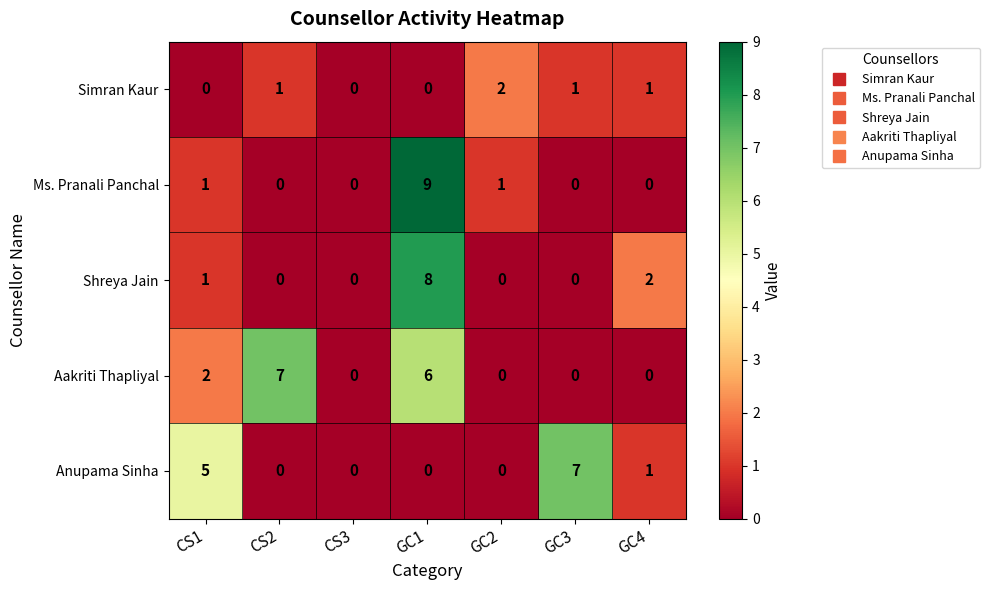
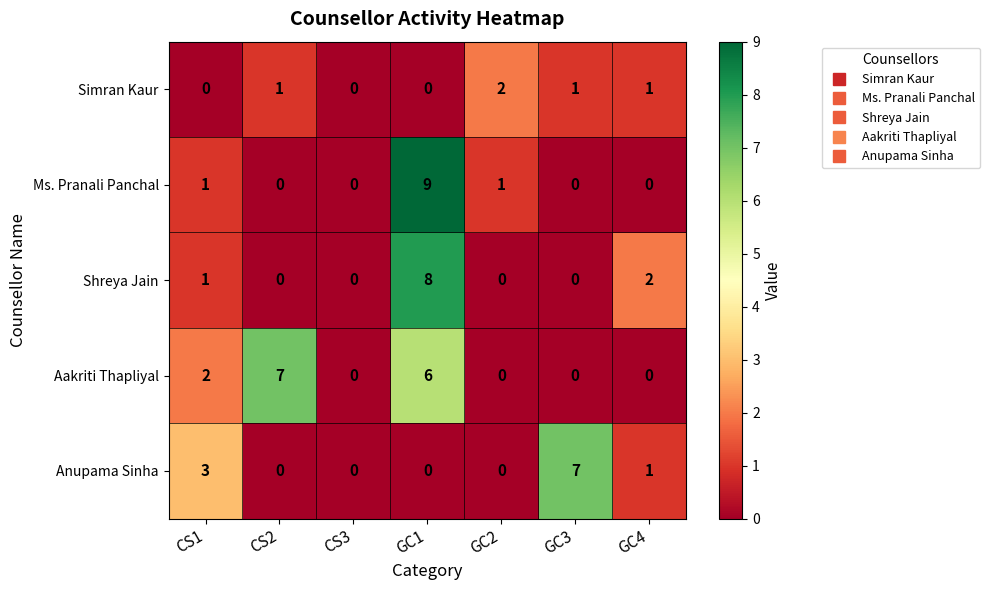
  {
    "Simran Kaur": {
      "CS1": 0,
      "CS2": 1,
      "CS3": 0,
      "GC1": 0,
      "GC2": 2,
      "GC3": 1,
      "GC4": 1
    },
    "Ms. Pranali Panchal": {
      "CS1": 1,
      "CS2": 0,
      "CS3": 0,
      "GC1": 9,
      "GC2": 1,
      "GC3": 0,
      "GC4": 0
    },
    "Shreya Jain": {
      "CS1": 1,
      "CS2": 0,
      "CS3": 0,
      "GC1": 8,
      "GC2": 0,
      "GC3": 0,
      "GC4": 2
    },
    "Aakriti Thapliyal": {
      "CS1": 2,
      "CS2": 7,
      "CS3": 0,
      "GC1": 6,
      "GC2": 0,
      "GC3": 0,
      "GC4": 0
    },
    "Anupama Sinha": {
-     "CS1": 5,
+     "CS1": 3,
      "CS2": 0,
      "CS3": 0,
      "GC1": 0,
      "GC2": 0,
      "GC3": 7,
      "GC4": 1
    }
  }
